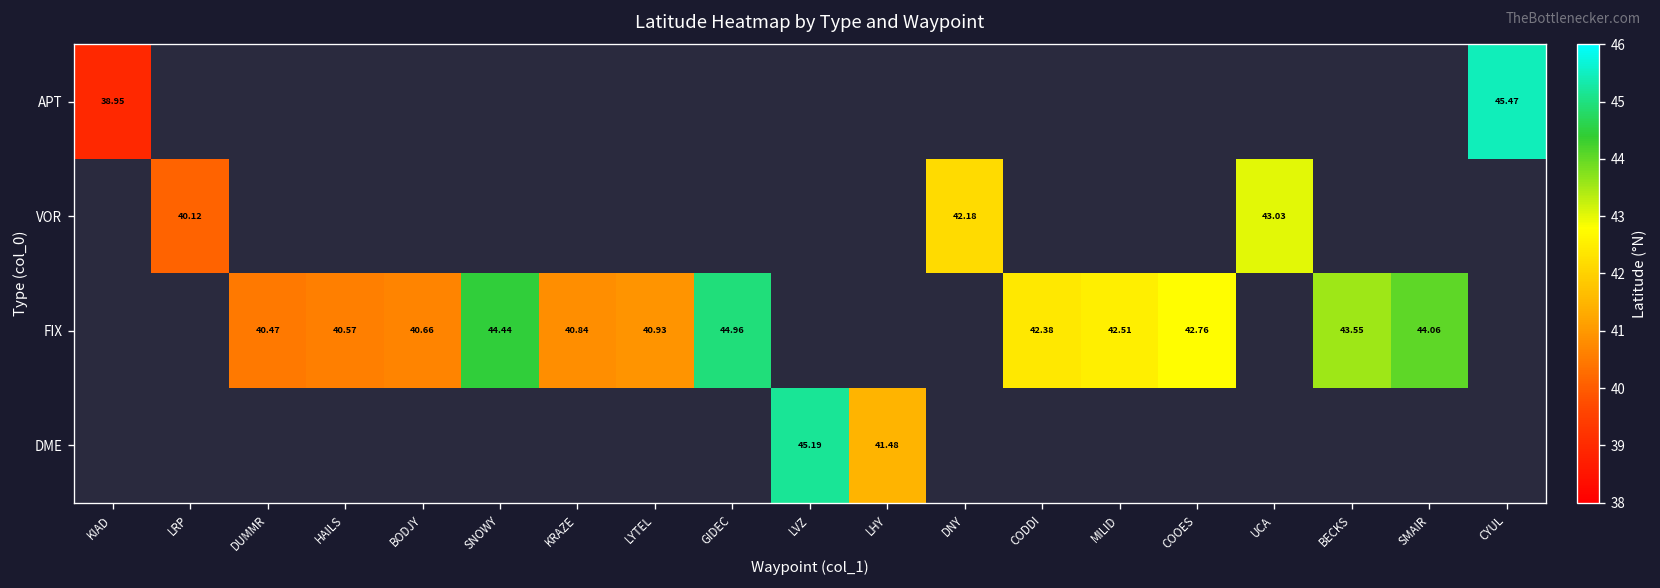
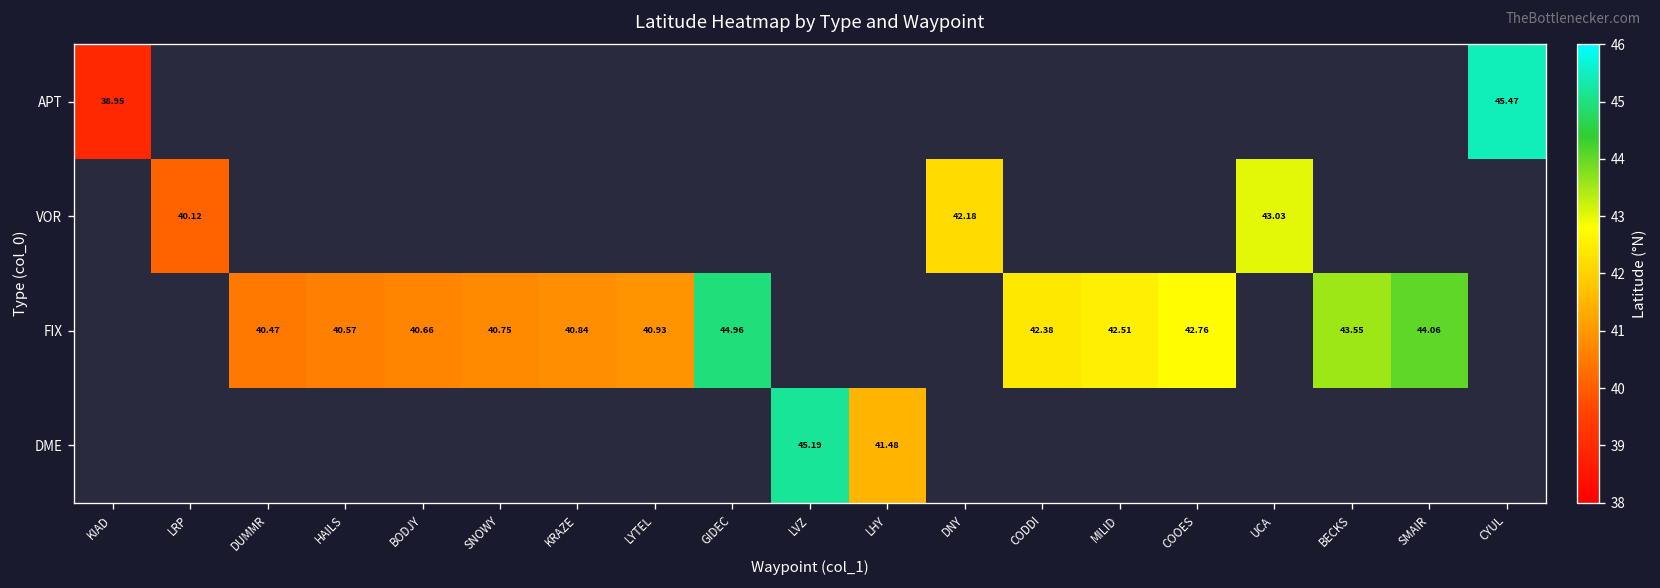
  {
    "APT": {
      "KIAD": 38.95,
      "CYUL": 45.47
    },
    "VOR": {
      "LRP": 40.12,
      "DNY": 42.18,
      "UCA": 43.03
    },
    "FIX": {
      "DUMMR": 40.47,
      "HAILS": 40.57,
      "BODJY": 40.66,
-     "SNOWY": 44.44,
+     "SNOWY": 40.75,
      "KRAZE": 40.84,
      "LYTEL": 40.93,
      "GIDEC": 44.96,
      "CODDI": 42.38,
      "MILID": 42.51,
      "COOES": 42.76,
      "BECKS": 43.55,
      "SMAIR": 44.06
    },
    "DME": {
      "LVZ": 45.19,
      "LHY": 41.48
    }
  }
